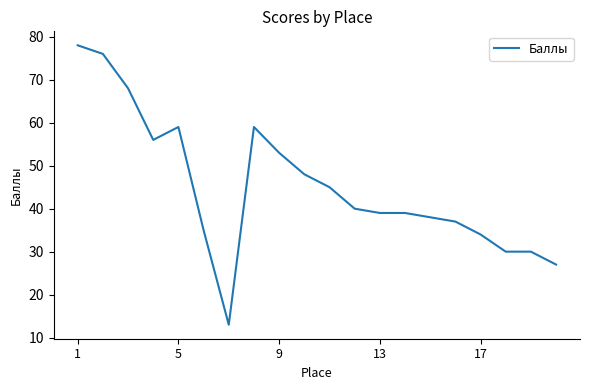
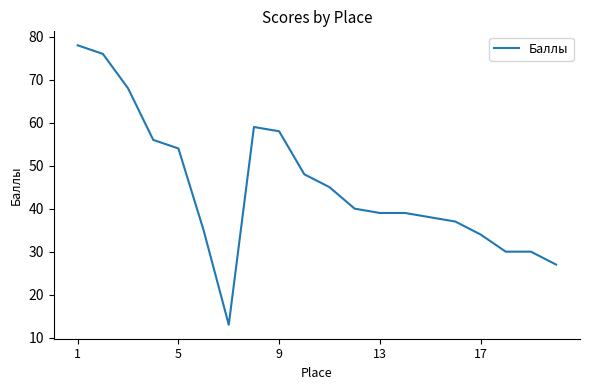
  {
    "1": 78,
-   "5": 59,
-   "9": 53,
+   "5": 54,
+   "9": 58,
    "13": 39,
    "17": 34
  }
